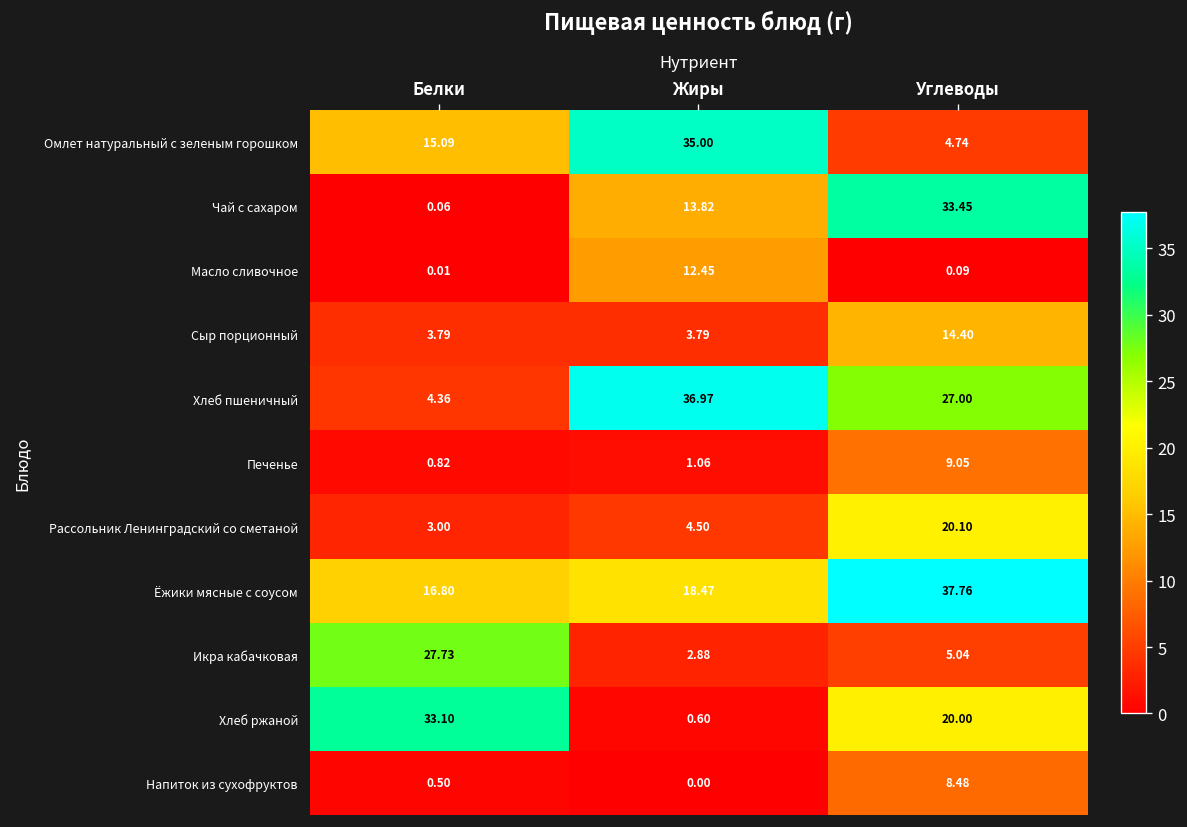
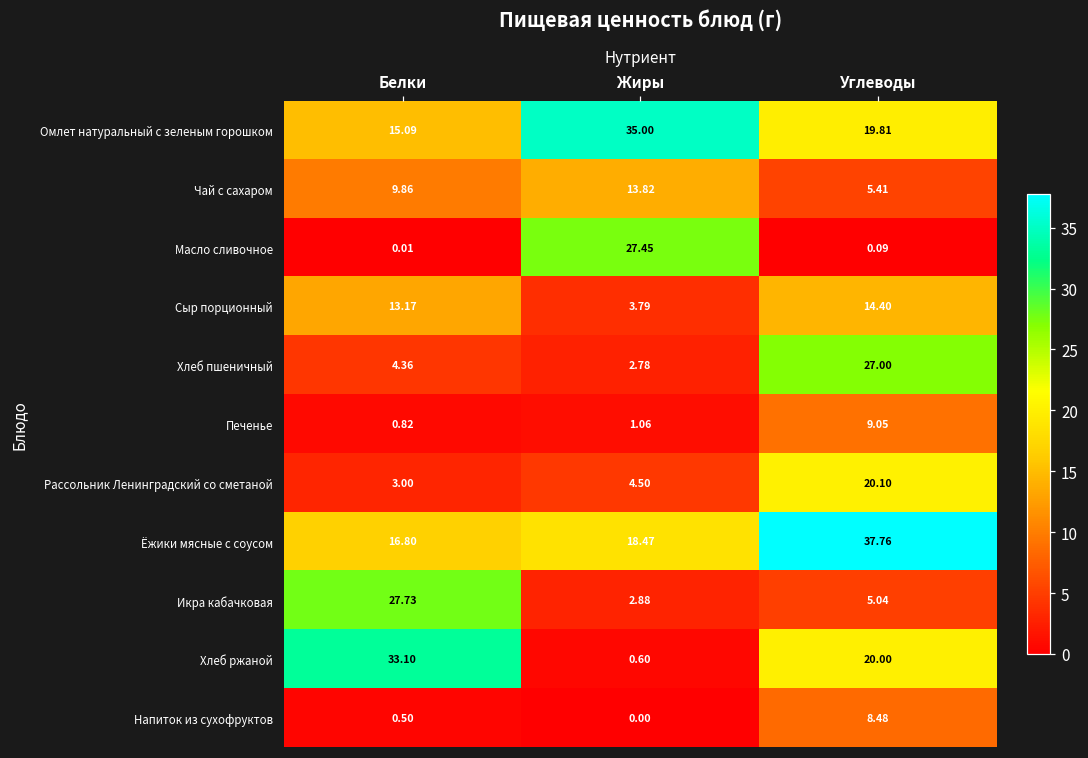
  {
    "Омлет натуральный с зеленым горошком": {
      "Белки": 15.09,
      "Жиры": 35.00,
-     "Углеводы": 4.74
+     "Углеводы": 19.81
    },
    "Чай с сахаром": {
-     "Белки": 0.06,
+     "Белки": 9.86,
      "Жиры": 13.82,
-     "Углеводы": 33.45
+     "Углеводы": 5.41
    },
    "Масло сливочное": {
      "Белки": 0.01,
-     "Жиры": 12.45,
+     "Жиры": 27.45,
      "Углеводы": 0.09
    },
    "Сыр порционный": {
-     "Белки": 3.79,
+     "Белки": 13.17,
      "Жиры": 3.79,
      "Углеводы": 14.40
    },
    "Хлеб пшеничный": {
      "Белки": 4.36,
-     "Жиры": 36.97,
+     "Жиры": 2.78,
      "Углеводы": 27.00
    },
    "Печенье": {
      "Белки": 0.82,
      "Жиры": 1.06,
      "Углеводы": 9.05
    },
    "Рассольник Ленинградский со сметаной": {
      "Белки": 3.00,
      "Жиры": 4.50,
      "Углеводы": 20.10
    },
    "Ёжики мясные с соусом": {
      "Белки": 16.80,
      "Жиры": 18.47,
      "Углеводы": 37.76
    },
    "Икра кабачковая": {
      "Белки": 27.73,
      "Жиры": 2.88,
      "Углеводы": 5.04
    },
    "Хлеб ржаной": {
      "Белки": 33.10,
      "Жиры": 0.60,
      "Углеводы": 20.00
    },
    "Напиток из сухофруктов": {
      "Белки": 0.50,
      "Жиры": 0.00,
      "Углеводы": 8.48
    }
  }
